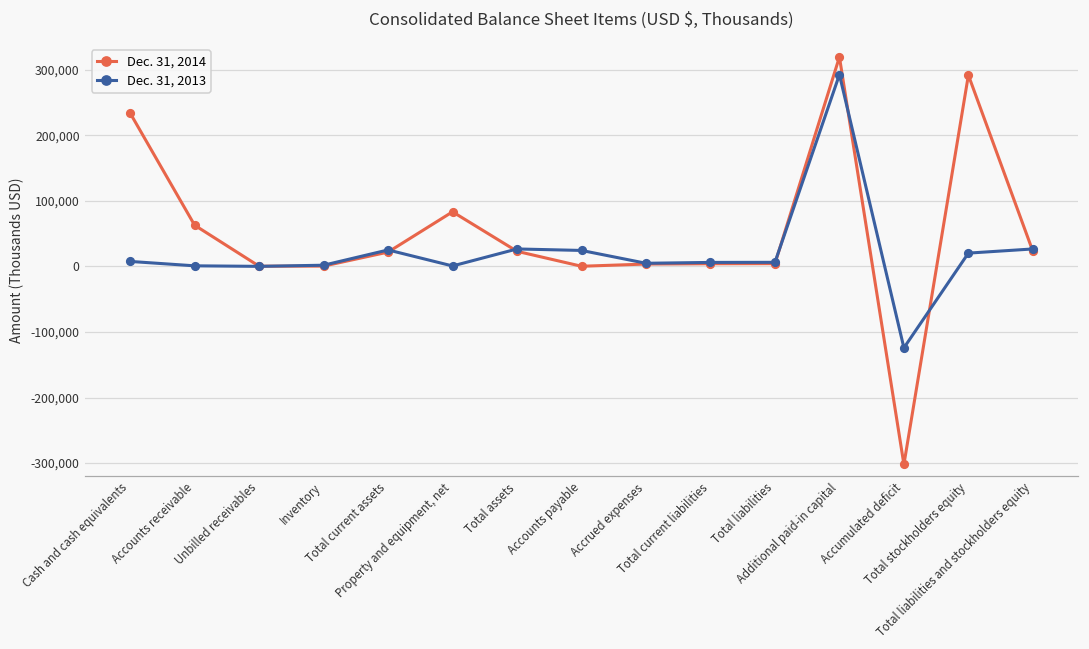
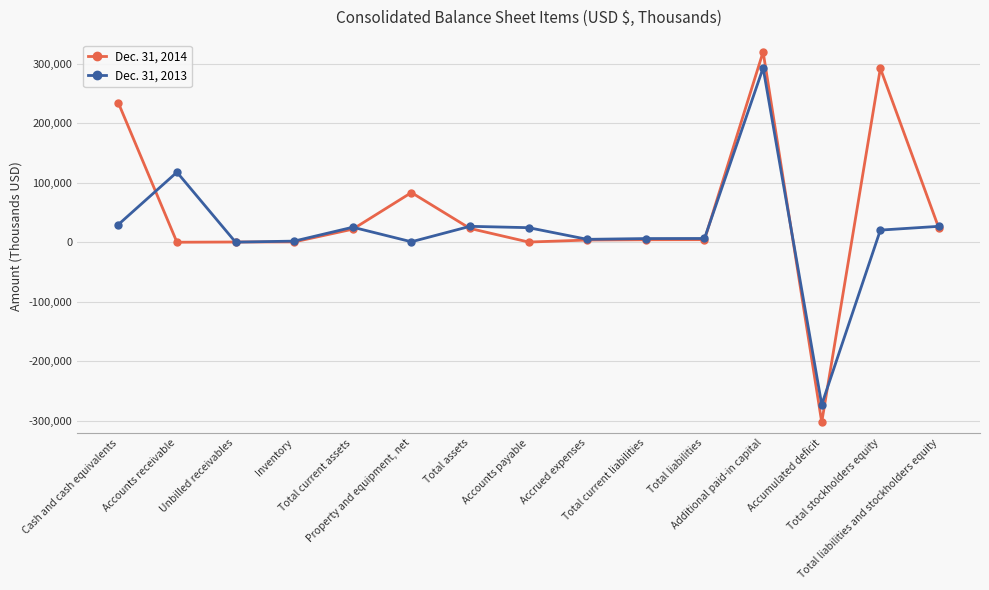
  {
    "Dec. 31, 2014": {
      "Cash and cash equivalents": "230,000",
-     "Accounts receivable": "60,000",
+     "Accounts receivable": "0",
      "Property and equipment, net": "80,000",
      "Accounts payable": "0",
      "Additional paid-in capital": "320,000",
      "Accumulated deficit": "-300,000",
      "Total stockholders equity": "290,000"
    },
    "Dec. 31, 2013": {
-     "Cash and cash equivalents": "10,000",
-     "Accounts receivable": "0",
+     "Cash and cash equivalents": "30,000",
+     "Accounts receivable": "120,000",
      "Property and equipment, net": "0",
      "Accounts payable": "20,000",
      "Additional paid-in capital": "290,000",
-     "Accumulated deficit": "-120,000",
+     "Accumulated deficit": "-270,000",
      "Total stockholders equity": "20,000"
    }
  }
